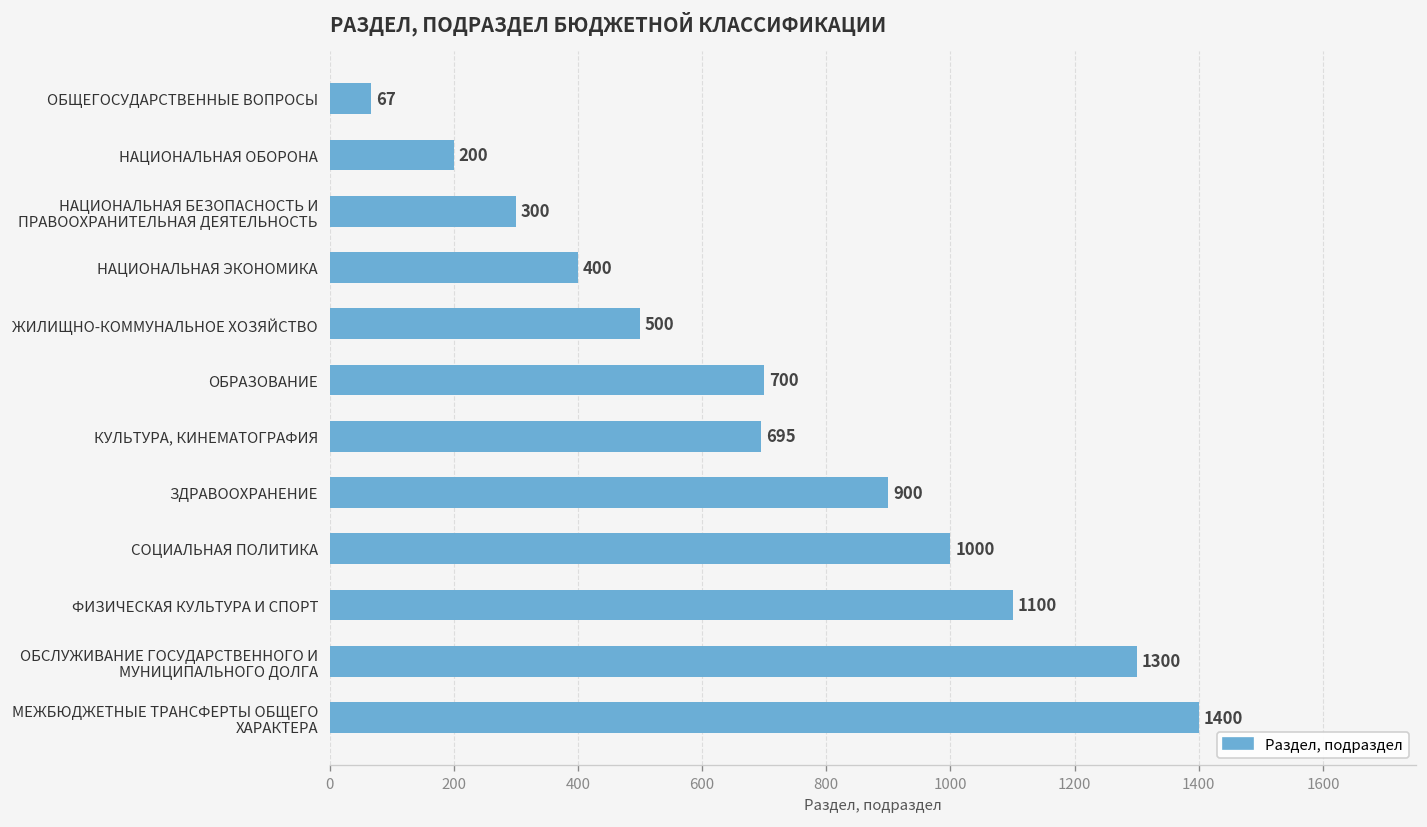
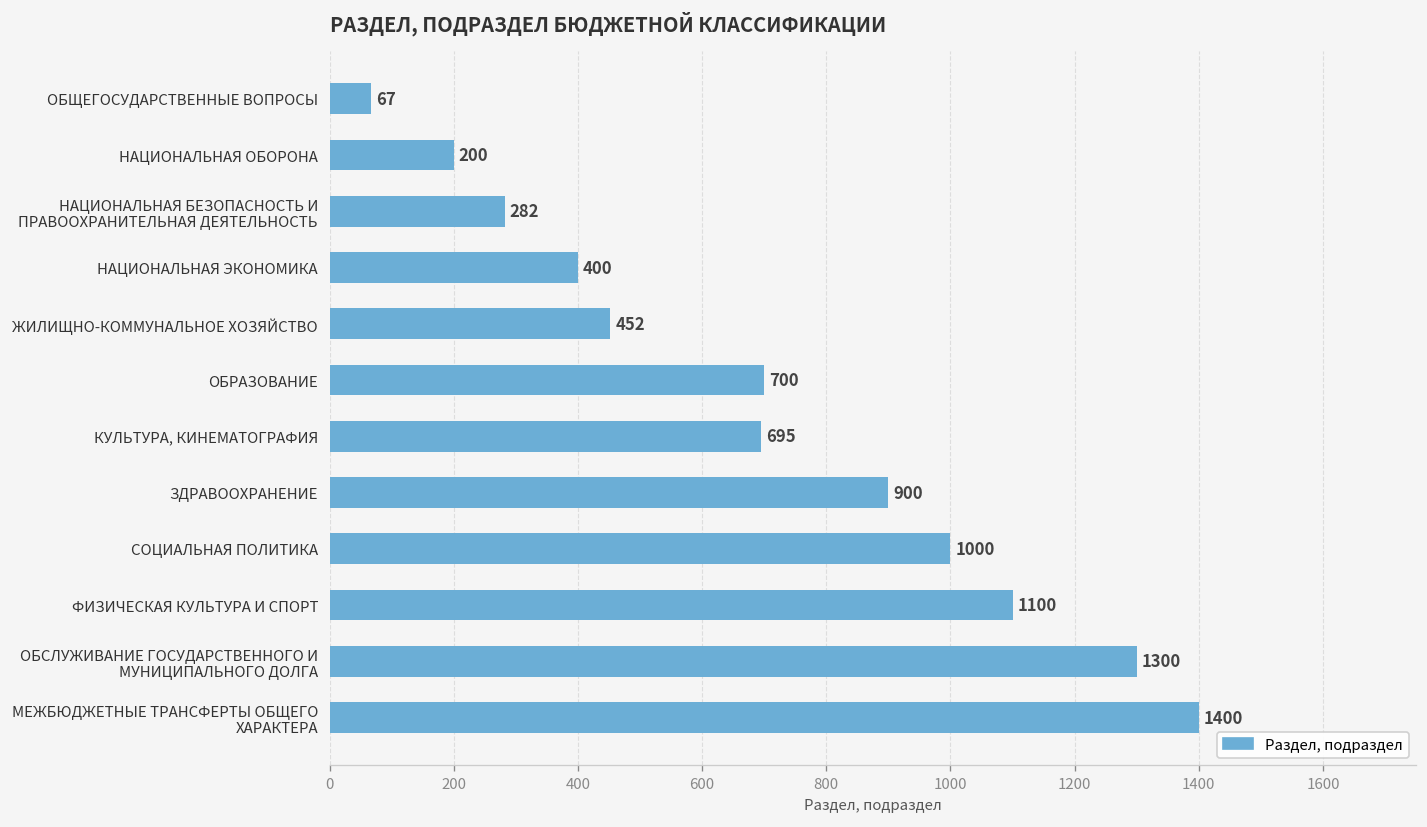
  {
    "ОБЩЕГОСУДАРСТВЕННЫЕ ВОПРОСЫ": 67,
    "НАЦИОНАЛЬНАЯ ОБОРОНА": 200,
-   "НАЦИОНАЛЬНАЯ БЕЗОПАСНОСТЬ И ПРАВООХРАНИТЕЛЬНАЯ ДЕЯТЕЛЬНОСТЬ": 300,
+   "НАЦИОНАЛЬНАЯ БЕЗОПАСНОСТЬ И ПРАВООХРАНИТЕЛЬНАЯ ДЕЯТЕЛЬНОСТЬ": 282,
    "НАЦИОНАЛЬНАЯ ЭКОНОМИКА": 400,
-   "ЖИЛИЩНО-КОММУНАЛЬНОЕ ХОЗЯЙСТВО": 500,
+   "ЖИЛИЩНО-КОММУНАЛЬНОЕ ХОЗЯЙСТВО": 452,
    "ОБРАЗОВАНИЕ": 700,
    "КУЛЬТУРА, КИНЕМАТОГРАФИЯ": 695,
    "ЗДРАВООХРАНЕНИЕ": 900,
    "СОЦИАЛЬНАЯ ПОЛИТИКА": 1000,
    "ФИЗИЧЕСКАЯ КУЛЬТУРА И СПОРТ": 1100,
    "ОБСЛУЖИВАНИЕ ГОСУДАРСТВЕННОГО И МУНИЦИПАЛЬНОГО ДОЛГА": 1300,
    "МЕЖБЮДЖЕТНЫЕ ТРАНСФЕРТЫ ОБЩЕГО ХАРАКТЕРА": 1400
  }
